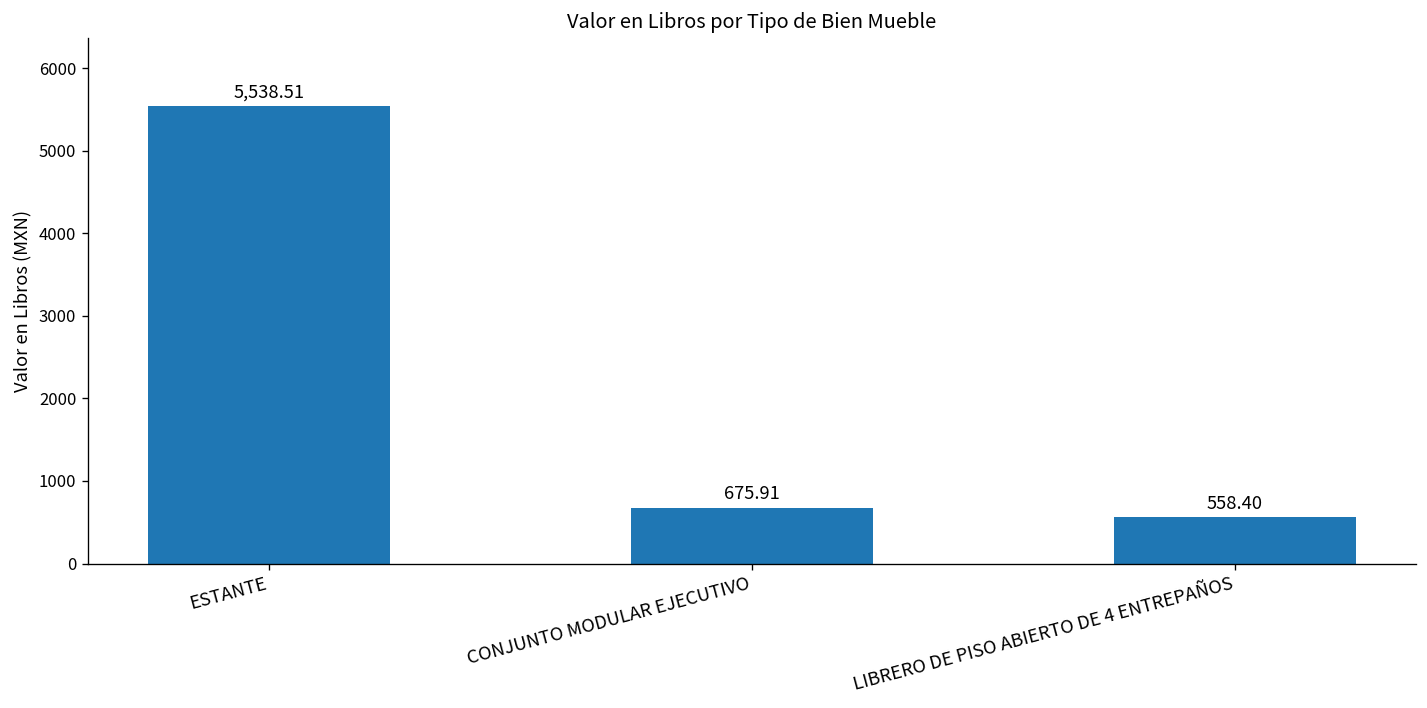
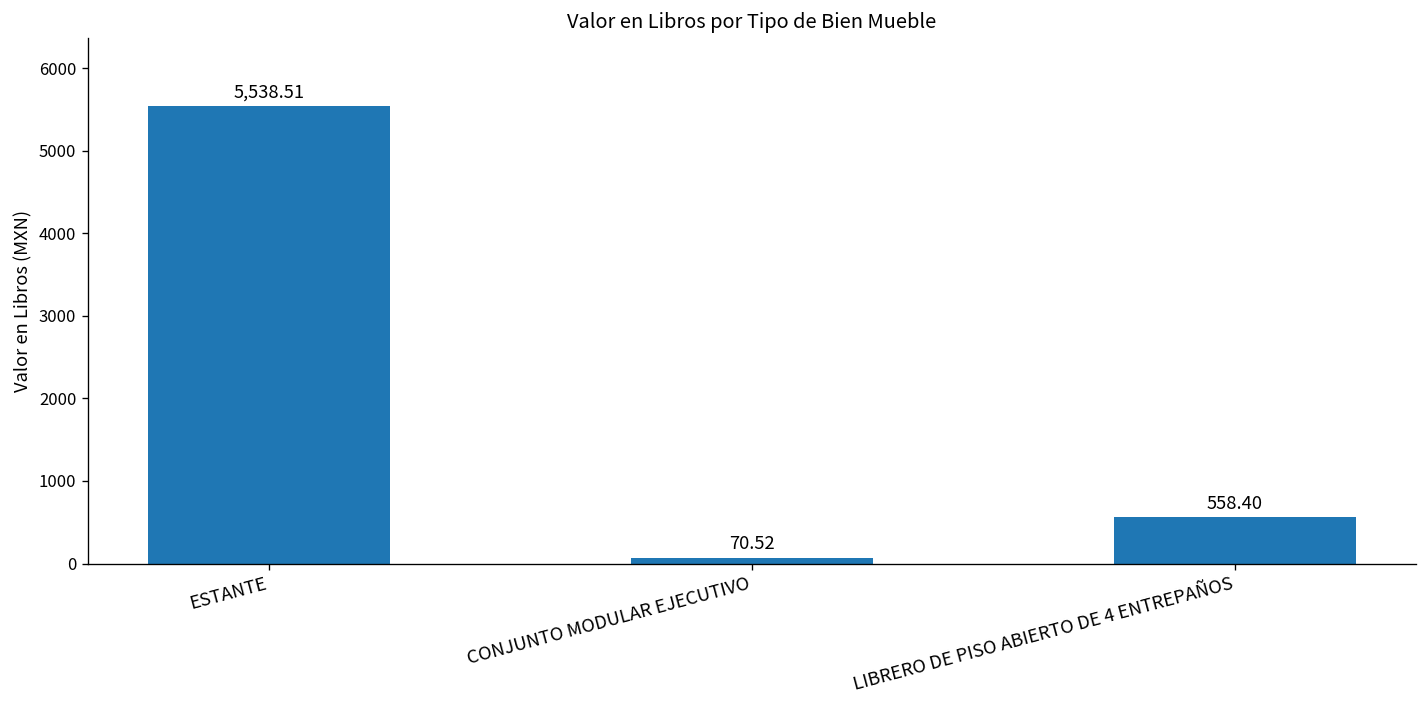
  {
    "ESTANTE": "5,538.51",
-   "CONJUNTO MODULAR EJECUTIVO": "675.91",
+   "CONJUNTO MODULAR EJECUTIVO": "70.52",
    "LIBRERO DE PISO ABIERTO DE 4 ENTREPAÑOS": "558.40"
  }
